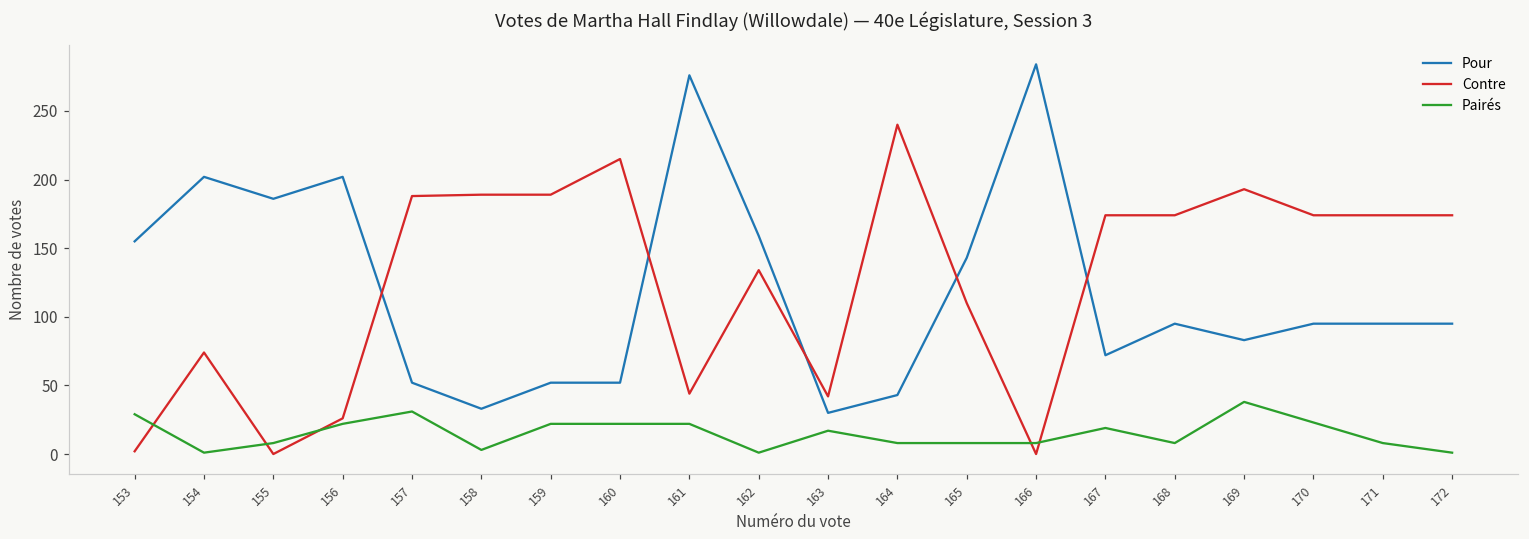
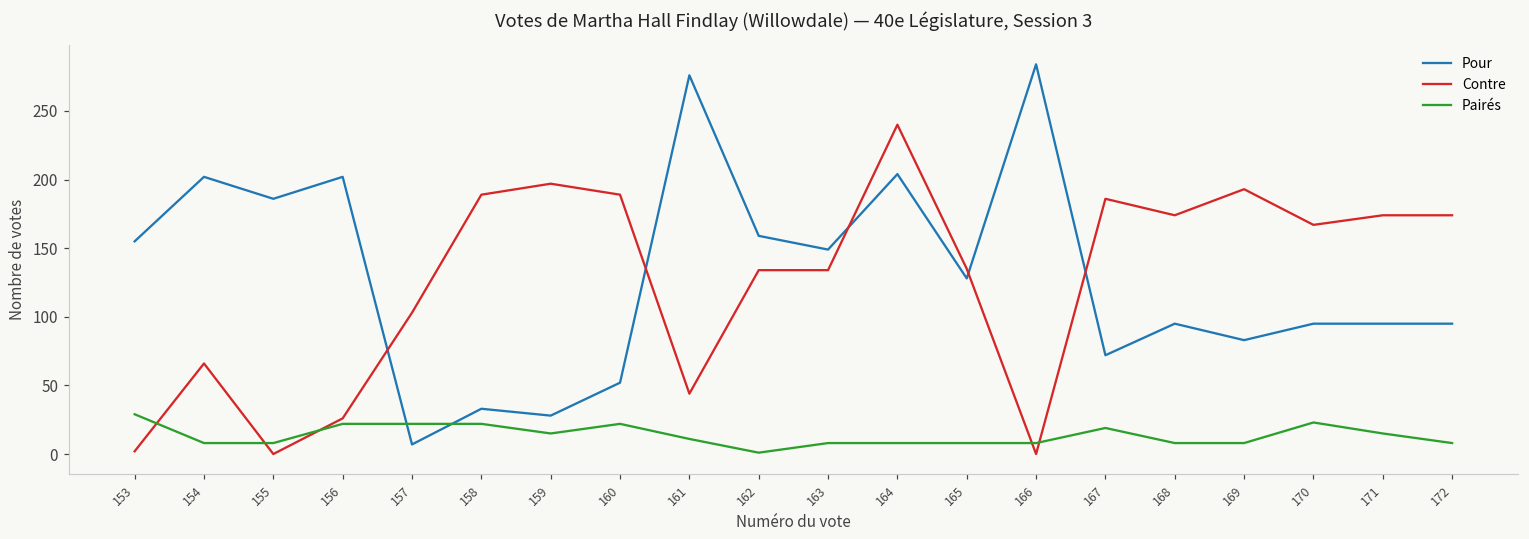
  {
    "Pour": {
      "153": 155,
      "154": 202,
      "155": 186,
      "156": 202,
-     "157": 52,
+     "157": 7,
      "158": 33,
-     "159": 52,
+     "159": 28,
      "160": 52,
      "161": 276,
      "162": 159,
-     "163": 30,
-     "164": 43,
-     "165": 143,
+     "163": 149,
+     "164": 204,
+     "165": 128,
      "166": 284,
      "167": 72,
      "168": 95,
      "169": 83,
      "170": 95,
      "171": 95,
      "172": 95
    },
    "Contre": {
      "153": 2,
-     "154": 74,
+     "154": 66,
      "155": 0,
      "156": 26,
-     "157": 188,
+     "157": 103,
      "158": 189,
-     "159": 189,
-     "160": 215,
+     "159": 197,
+     "160": 189,
      "161": 44,
      "162": 134,
-     "163": 42,
+     "163": 134,
      "164": 240,
-     "165": 110,
+     "165": 135,
      "166": 0,
-     "167": 174,
+     "167": 186,
      "168": 174,
      "169": 193,
-     "170": 174,
+     "170": 167,
      "171": 174,
      "172": 174
    },
    "Pairés": {
      "153": 29,
-     "154": 1,
+     "154": 8,
      "155": 8,
      "156": 22,
-     "157": 31,
-     "158": 3,
-     "159": 22,
+     "157": 22,
+     "158": 22,
+     "159": 15,
      "160": 22,
-     "161": 22,
+     "161": 11,
      "162": 1,
-     "163": 17,
+     "163": 8,
      "164": 8,
      "165": 8,
      "166": 8,
      "167": 19,
      "168": 8,
-     "169": 38,
+     "169": 8,
      "170": 23,
-     "171": 8,
-     "172": 1
+     "171": 15,
+     "172": 8
    }
  }
